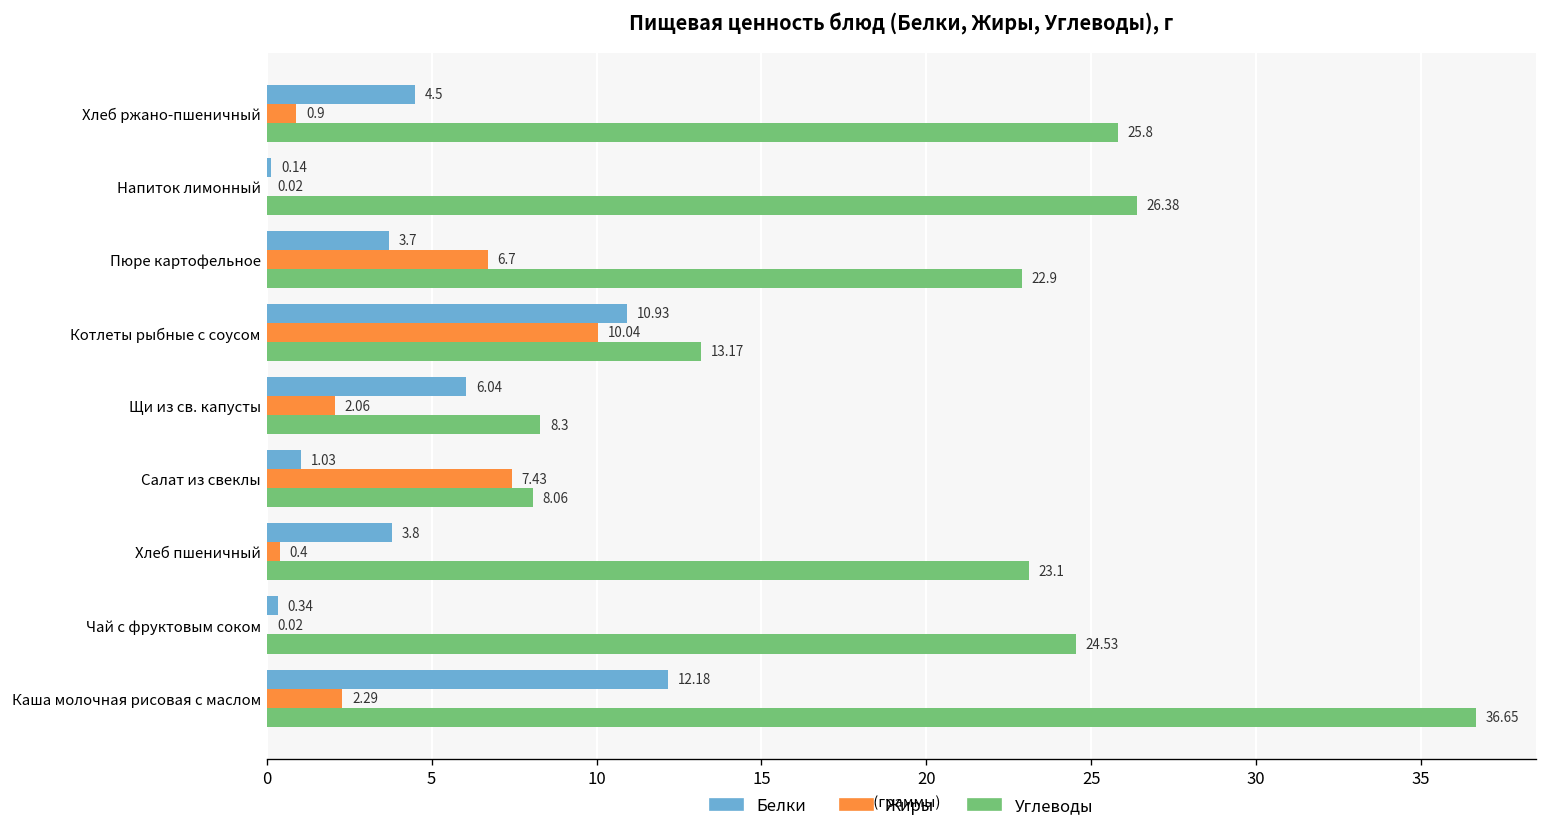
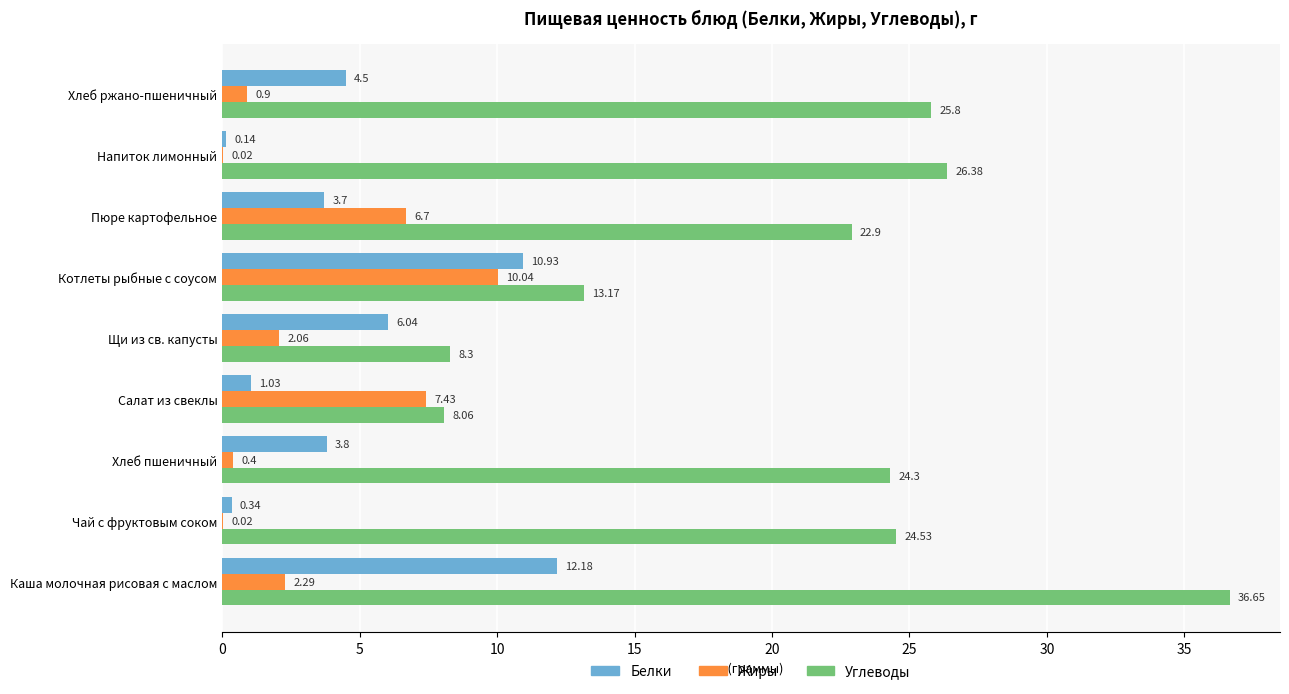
  {
    "Белки": {
      "Хлеб ржано-пшеничный": 4.5,
      "Напиток лимонный": 0.14,
      "Пюре картофельное": 3.7,
      "Котлеты рыбные с соусом": 10.93,
      "Щи из св. капусты": 6.04,
      "Салат из свеклы": 1.03,
      "Хлеб пшеничный": 3.8,
      "Чай с фруктовым соком": 0.34,
      "Каша молочная рисовая с маслом": 12.18
    },
    "Жиры": {
      "Хлеб ржано-пшеничный": 0.9,
      "Напиток лимонный": 0.02,
      "Пюре картофельное": 6.7,
      "Котлеты рыбные с соусом": 10.04,
      "Щи из св. капусты": 2.06,
      "Салат из свеклы": 7.43,
      "Хлеб пшеничный": 0.4,
      "Чай с фруктовым соком": 0.02,
      "Каша молочная рисовая с маслом": 2.29
    },
    "Углеводы": {
      "Хлеб ржано-пшеничный": 25.8,
      "Напиток лимонный": 26.38,
      "Пюре картофельное": 22.9,
      "Котлеты рыбные с соусом": 13.17,
      "Щи из св. капусты": 8.3,
      "Салат из свеклы": 8.06,
-     "Хлеб пшеничный": 23.1,
+     "Хлеб пшеничный": 24.3,
      "Чай с фруктовым соком": 24.53,
      "Каша молочная рисовая с маслом": 36.65
    }
  }
